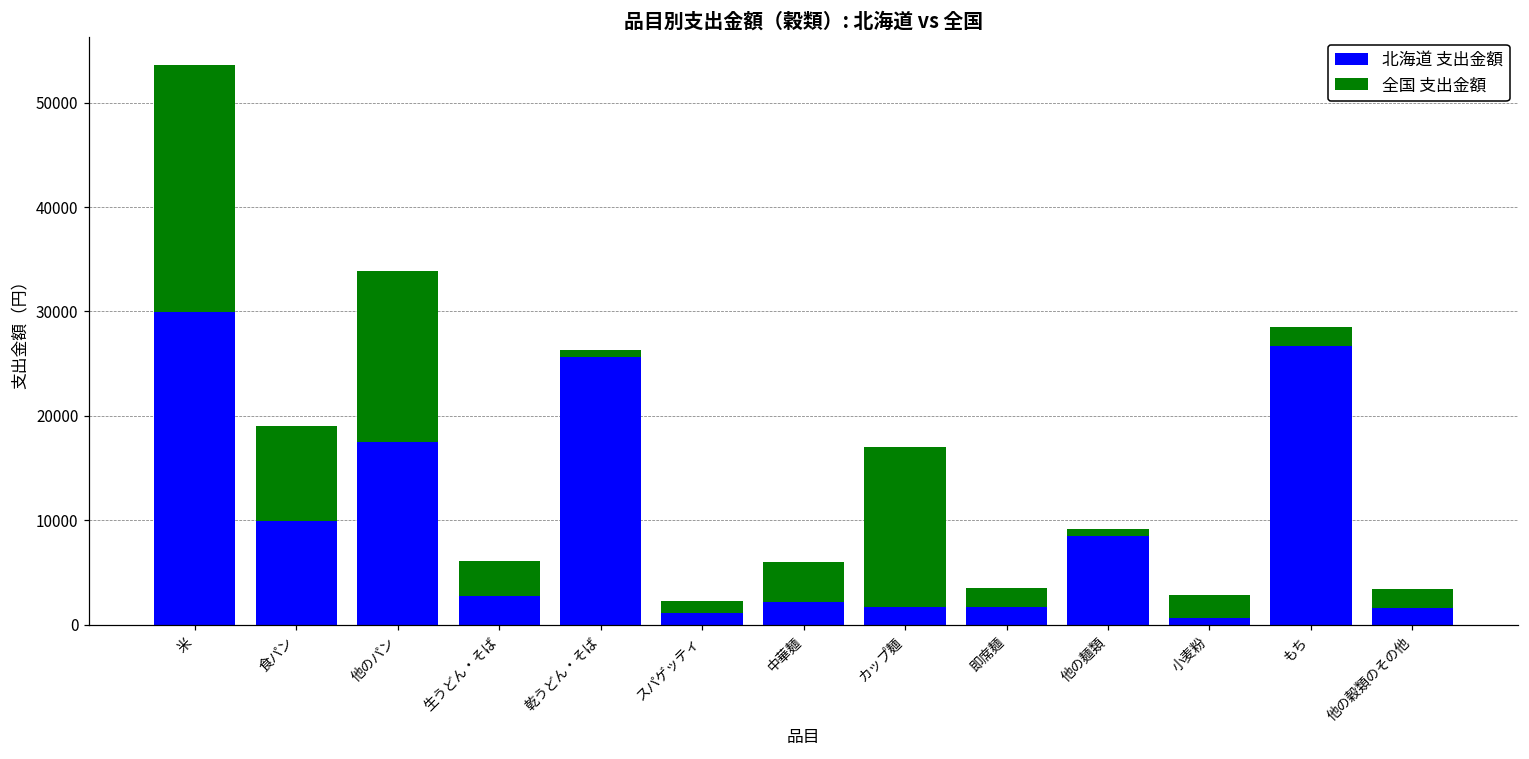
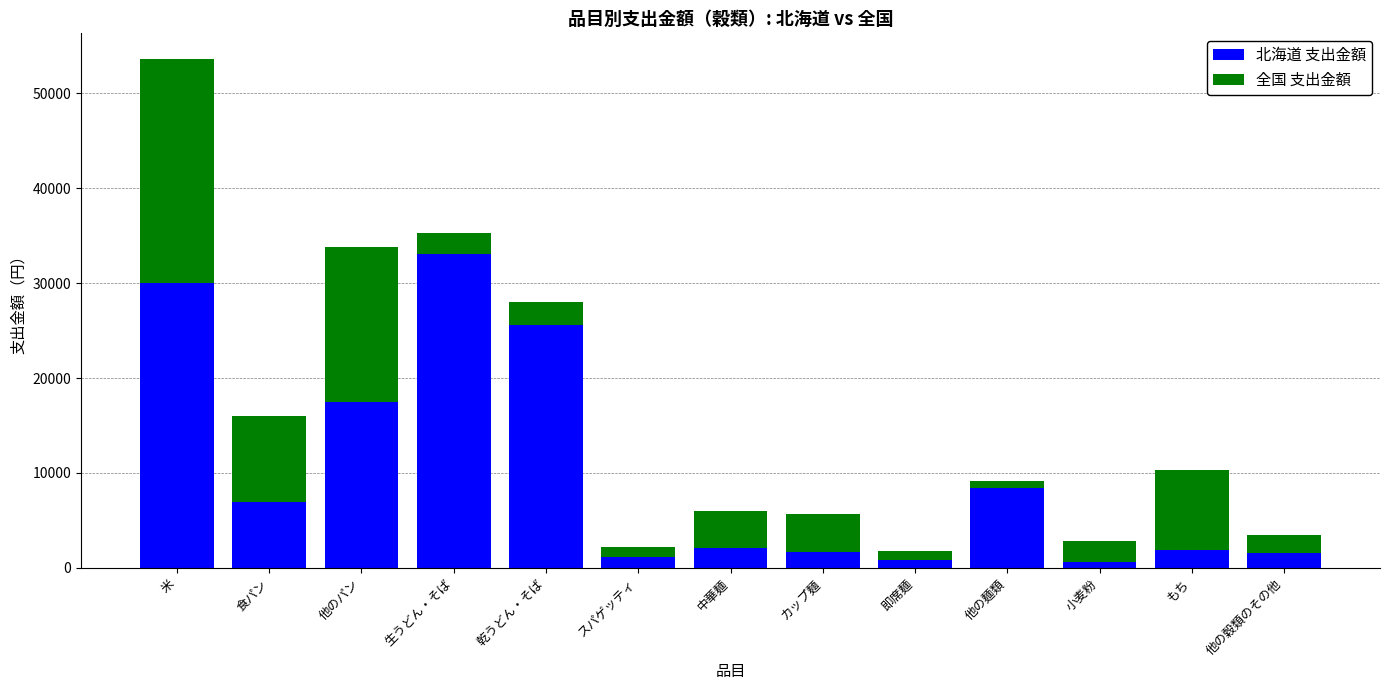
  {
    "北海道 支出金額": {
      "米": 30000,
-     "食パン": 10000,
+     "食パン": 7000,
      "他のパン": 17000,
-     "生うどん・そば": 3000,
+     "生うどん・そば": 33000,
      "乾うどん・そば": 26000,
      "スパゲッティ": 1000,
      "中華麺": 2000,
      "カップ麺": 2000,
-     "即席麺": 2000,
+     "即席麺": 1000,
      "他の麺類": 8000,
      "小麦粉": 1000,
-     "もち": 27000,
+     "もち": 2000,
      "他の穀類のその他": 2000
    },
    "全国 支出金額": {
      "米": 24000,
      "食パン": 9000,
      "他のパン": 16000,
-     "生うどん・そば": 3000,
-     "乾うどん・そば": 1000,
+     "生うどん・そば": 2000,
+     "乾うどん・そば": 2000,
      "スパゲッティ": 1000,
      "中華麺": 4000,
-     "カップ麺": 15000,
-     "即席麺": 2000,
+     "カップ麺": 4000,
+     "即席麺": 1000,
      "他の麺類": 1000,
      "小麦粉": 2000,
-     "もち": 2000,
+     "もち": 8000,
      "他の穀類のその他": 2000
    }
  }
